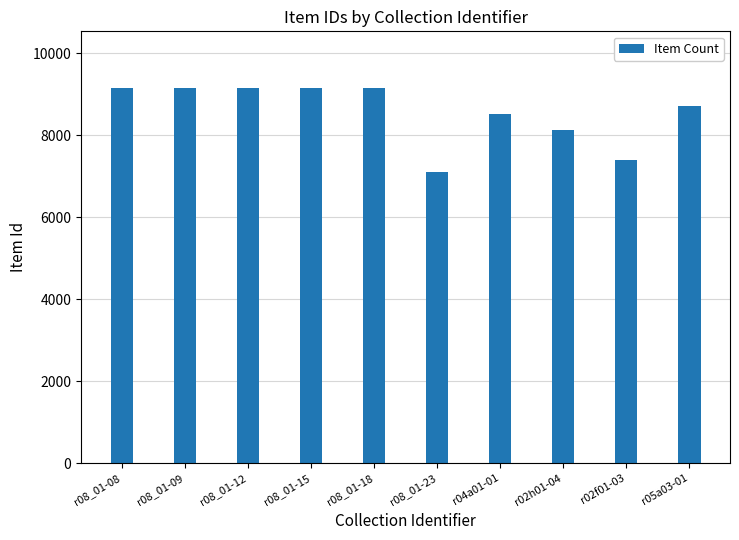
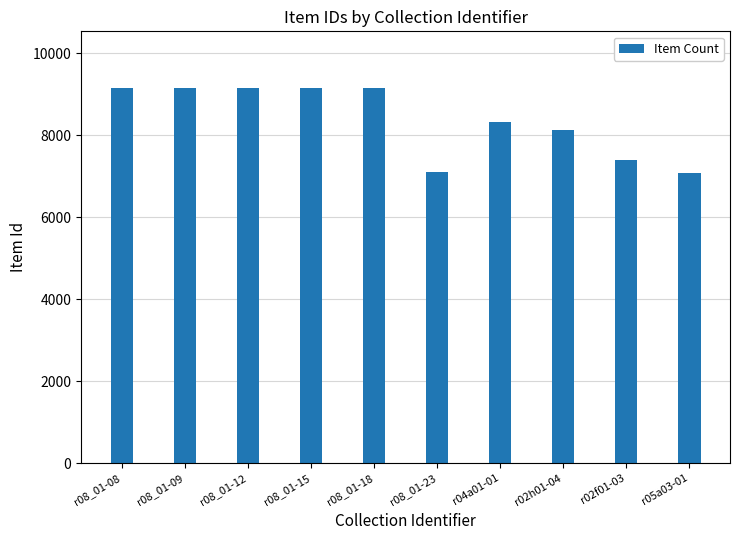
  {
    "r08_01-08": 9200,
    "r08_01-09": 9200,
    "r08_01-12": 9200,
    "r08_01-15": 9200,
    "r08_01-18": 9100,
    "r08_01-23": 7100,
-   "r04a01-01": 8500,
+   "r04a01-01": 8300,
    "r02h01-04": 8100,
    "r02f01-03": 7400,
-   "r05a03-01": 8700
+   "r05a03-01": 7100
  }
